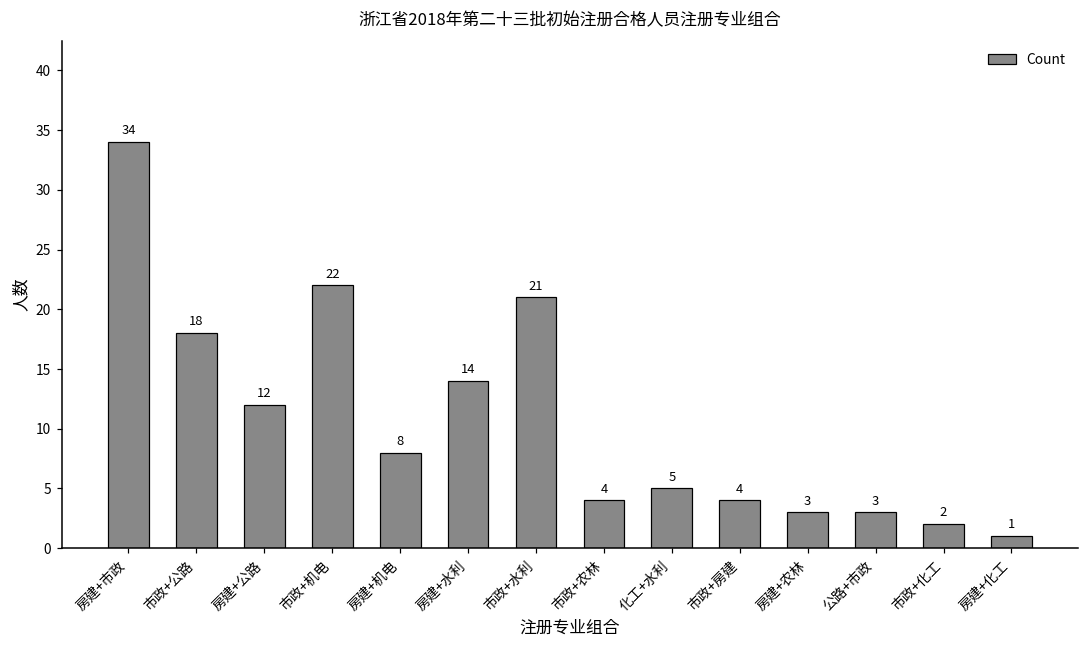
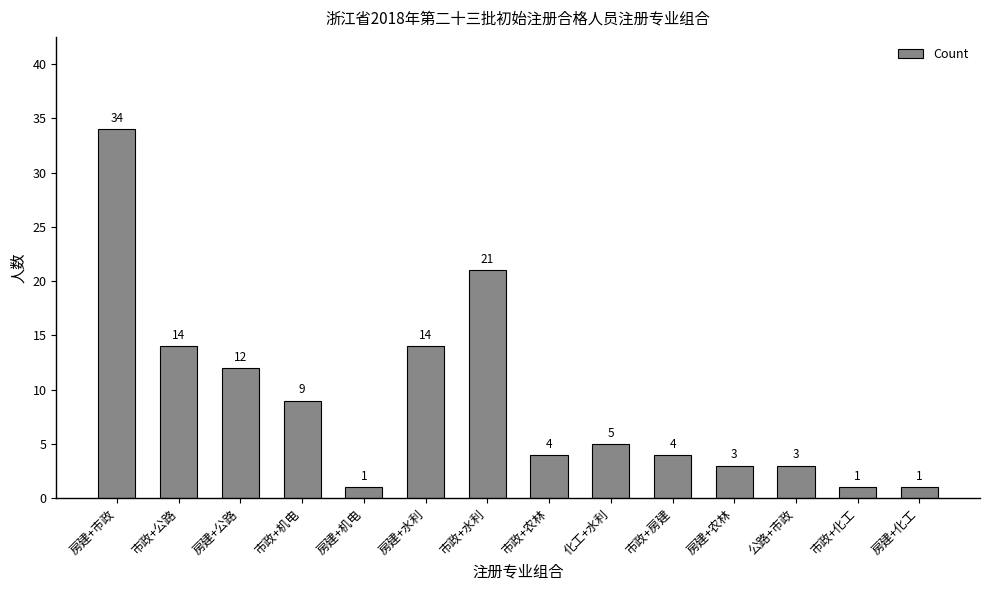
  {
    "房建+市政": 34,
-   "市政+公路": 18,
+   "市政+公路": 14,
    "房建+公路": 12,
-   "市政+机电": 22,
-   "房建+机电": 8,
+   "市政+机电": 9,
+   "房建+机电": 1,
    "房建+水利": 14,
    "市政+水利": 21,
    "市政+农林": 4,
    "化工+水利": 5,
    "市政+房建": 4,
    "房建+农林": 3,
    "公路+市政": 3,
-   "市政+化工": 2,
+   "市政+化工": 1,
    "房建+化工": 1
  }
